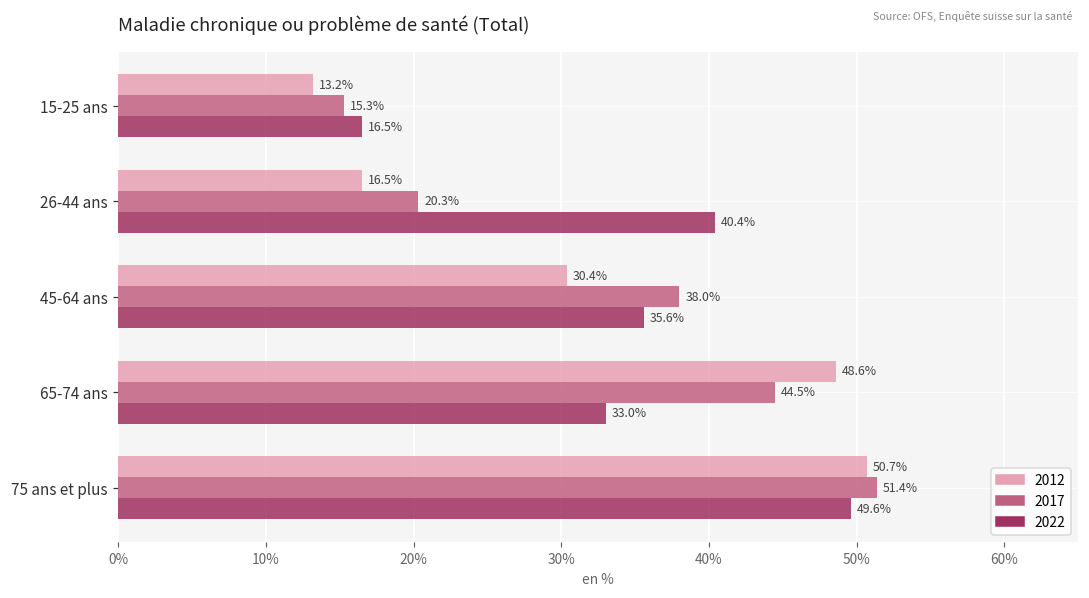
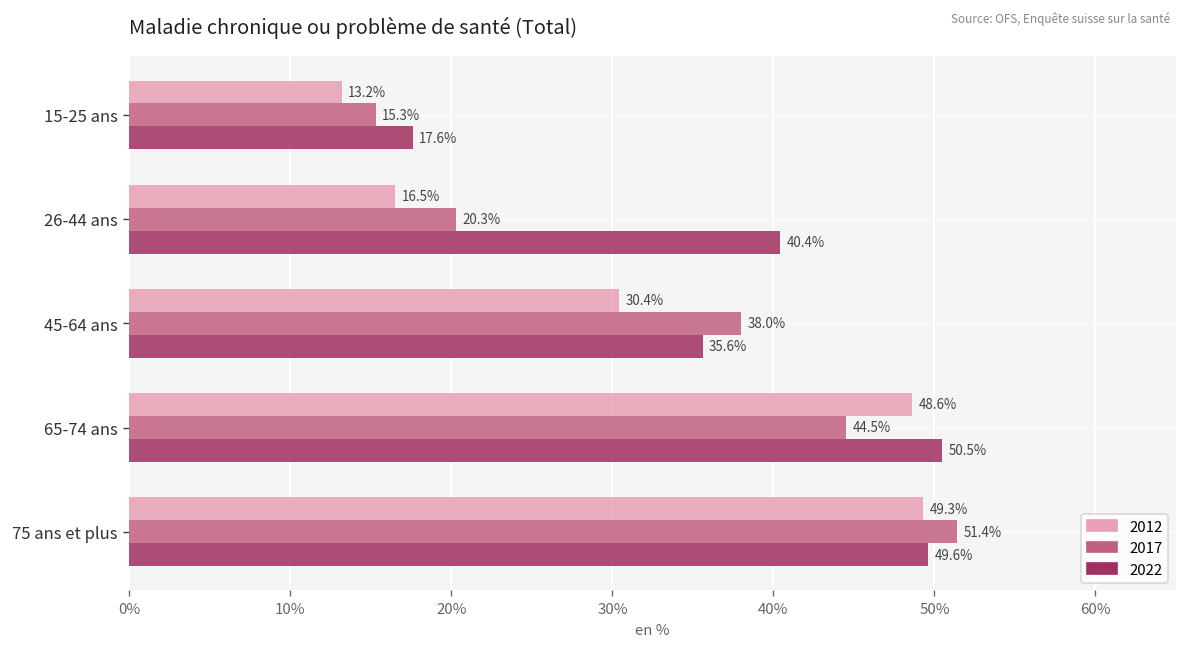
  {
    "2012": {
      "15-25 ans": "13.2%",
      "26-44 ans": "16.5%",
      "45-64 ans": "30.4%",
      "65-74 ans": "48.6%",
-     "75 ans et plus": "50.7%"
+     "75 ans et plus": "49.3%"
    },
    "2017": {
      "15-25 ans": "15.3%",
      "26-44 ans": "20.3%",
      "45-64 ans": "38.0%",
      "65-74 ans": "44.5%",
      "75 ans et plus": "51.4%"
    },
    "2022": {
-     "15-25 ans": "16.5%",
+     "15-25 ans": "17.6%",
      "26-44 ans": "40.4%",
      "45-64 ans": "35.6%",
-     "65-74 ans": "33.0%",
+     "65-74 ans": "50.5%",
      "75 ans et plus": "49.6%"
    }
  }
